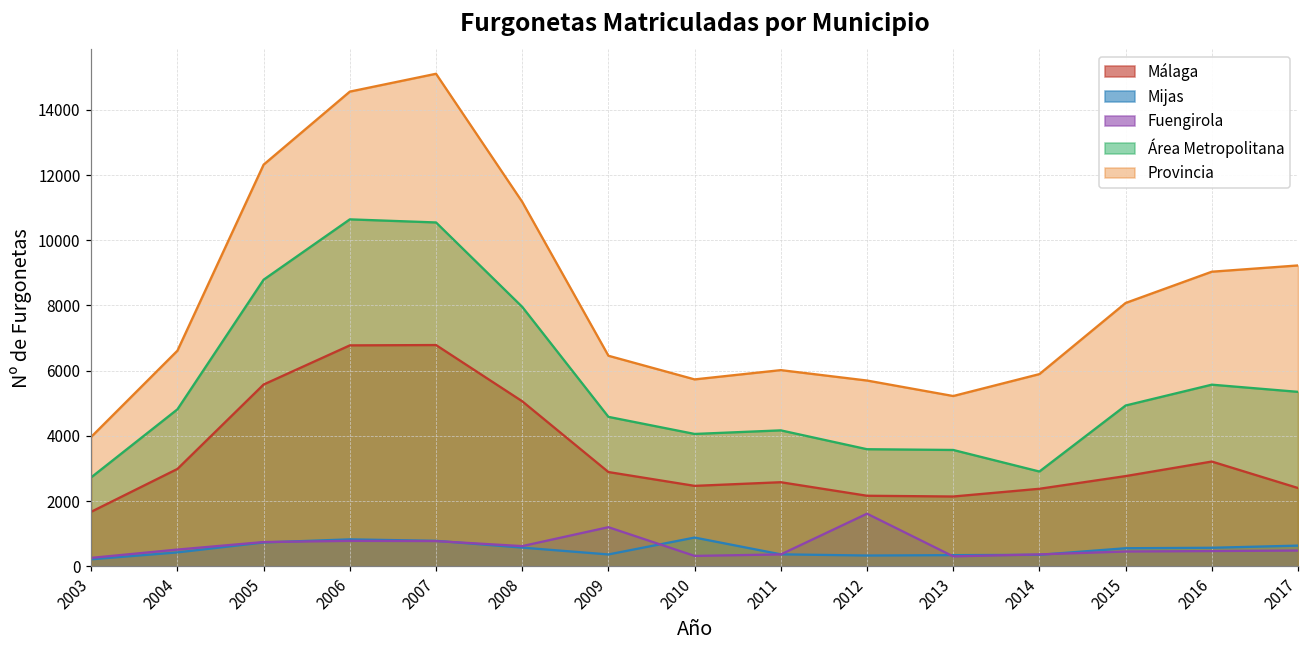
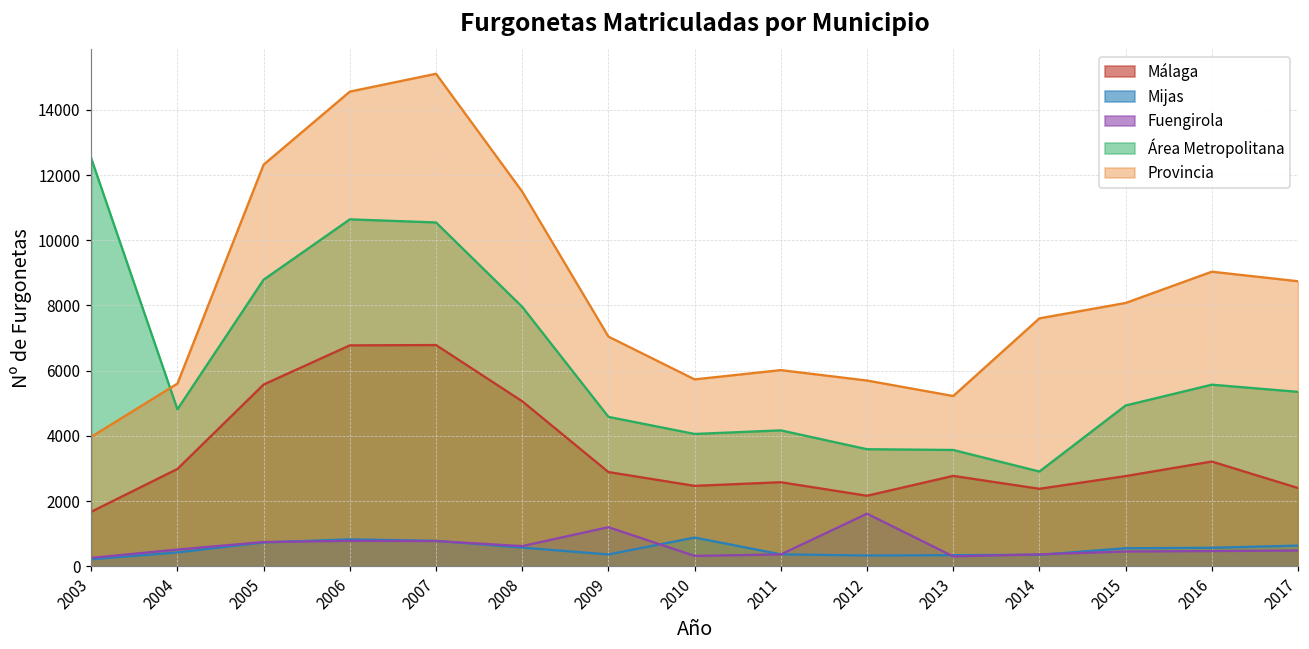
  {
    "Málaga": {
      "2003": 1700,
      "2004": 3000,
      "2005": 5600,
      "2006": 6800,
      "2007": 6800,
      "2008": 5100,
      "2009": 2900,
      "2010": 2500,
      "2011": 2600,
      "2012": 2200,
-     "2013": 2100,
+     "2013": 2800,
      "2014": 2400,
      "2015": 2800,
      "2016": 3200,
      "2017": 2400
    },
    "Mijas": {
      "2004": 400,
      "2009": 400,
      "2010": 900,
      "2012": 300,
      "2015": 600,
      "2016": 600,
      "2017": 600
    },
    "Fuengirola": {
      "2004": 500,
      "2009": 1200,
      "2010": 300,
      "2012": 1600,
      "2015": 500,
      "2016": 500,
      "2017": 500
    },
    "Área Metropolitana": {
-     "2003": 2700,
+     "2003": 12500,
      "2004": 4800,
      "2005": 8800,
      "2006": 10600,
      "2007": 10500,
      "2008": 8000,
      "2009": 4600,
      "2010": 4100,
      "2011": 4200,
      "2012": 3600,
      "2013": 3600,
      "2014": 2900,
      "2015": 4900,
      "2016": 5600,
      "2017": 5400
    },
    "Provincia": {
      "2003": 4000,
-     "2004": 6600,
+     "2004": 5600,
      "2005": 12300,
      "2006": 14600,
      "2007": 15100,
-     "2008": 11200,
-     "2009": 6500,
+     "2008": 11500,
+     "2009": 7000,
      "2010": 5700,
      "2011": 6000,
      "2012": 5700,
      "2013": 5200,
-     "2014": 5900,
+     "2014": 7600,
      "2015": 8100,
      "2016": 9000,
-     "2017": 9200
+     "2017": 8700
    }
  }
